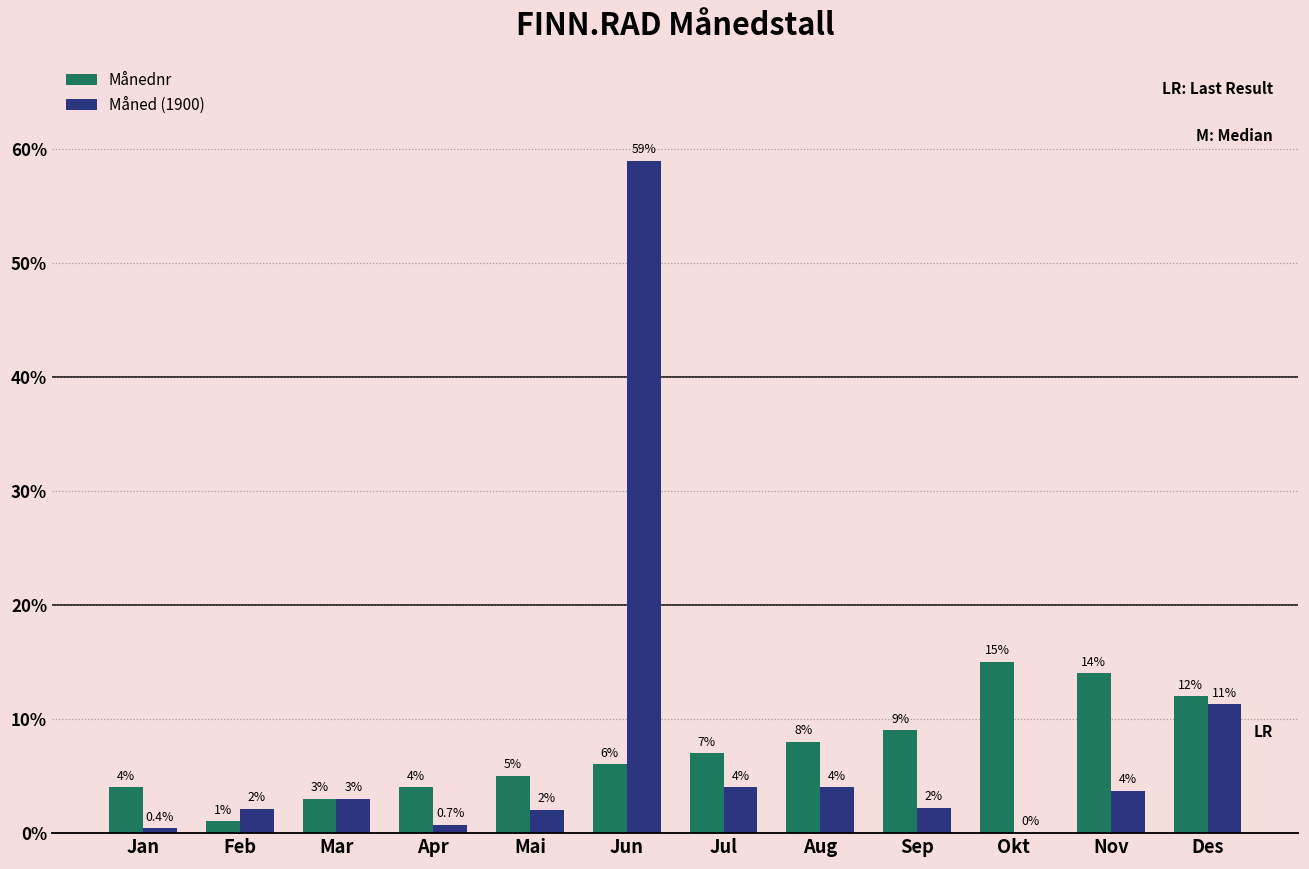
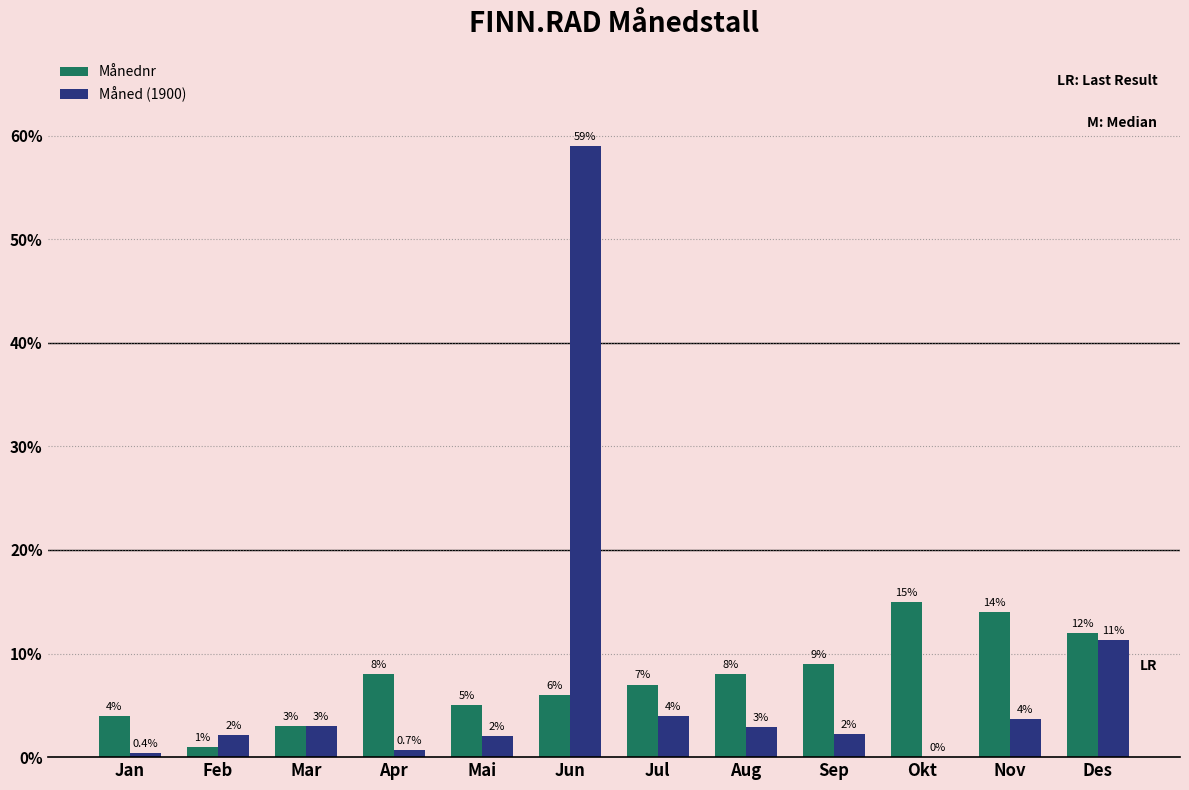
  {
    "Månednr": {
      "Jan": "4%",
      "Feb": "1%",
      "Mar": "3%",
-     "Apr": "4%",
+     "Apr": "8%",
      "Mai": "5%",
      "Jun": "6%",
      "Jul": "7%",
      "Aug": "8%",
      "Sep": "9%",
      "Okt": "15%",
      "Nov": "14%",
      "Des": "12%"
    },
    "Måned (1900)": {
      "Jan": "0.4%",
      "Feb": "2%",
      "Mar": "3%",
      "Apr": "0.7%",
      "Mai": "2%",
      "Jun": "59%",
      "Jul": "4%",
-     "Aug": "4%",
+     "Aug": "3%",
      "Sep": "2%",
      "Okt": "0%",
      "Nov": "4%",
      "Des": "11%"
    }
  }
